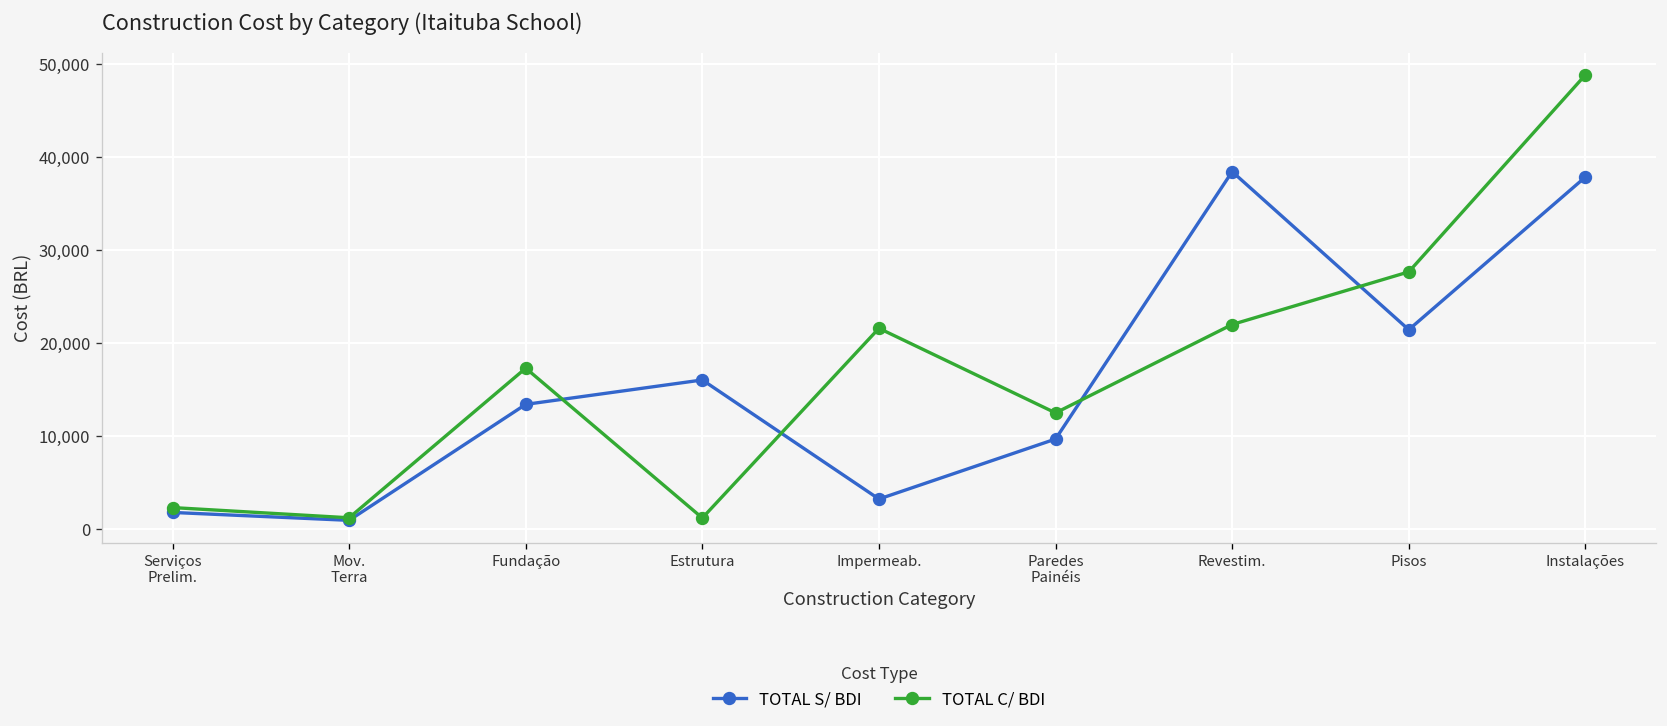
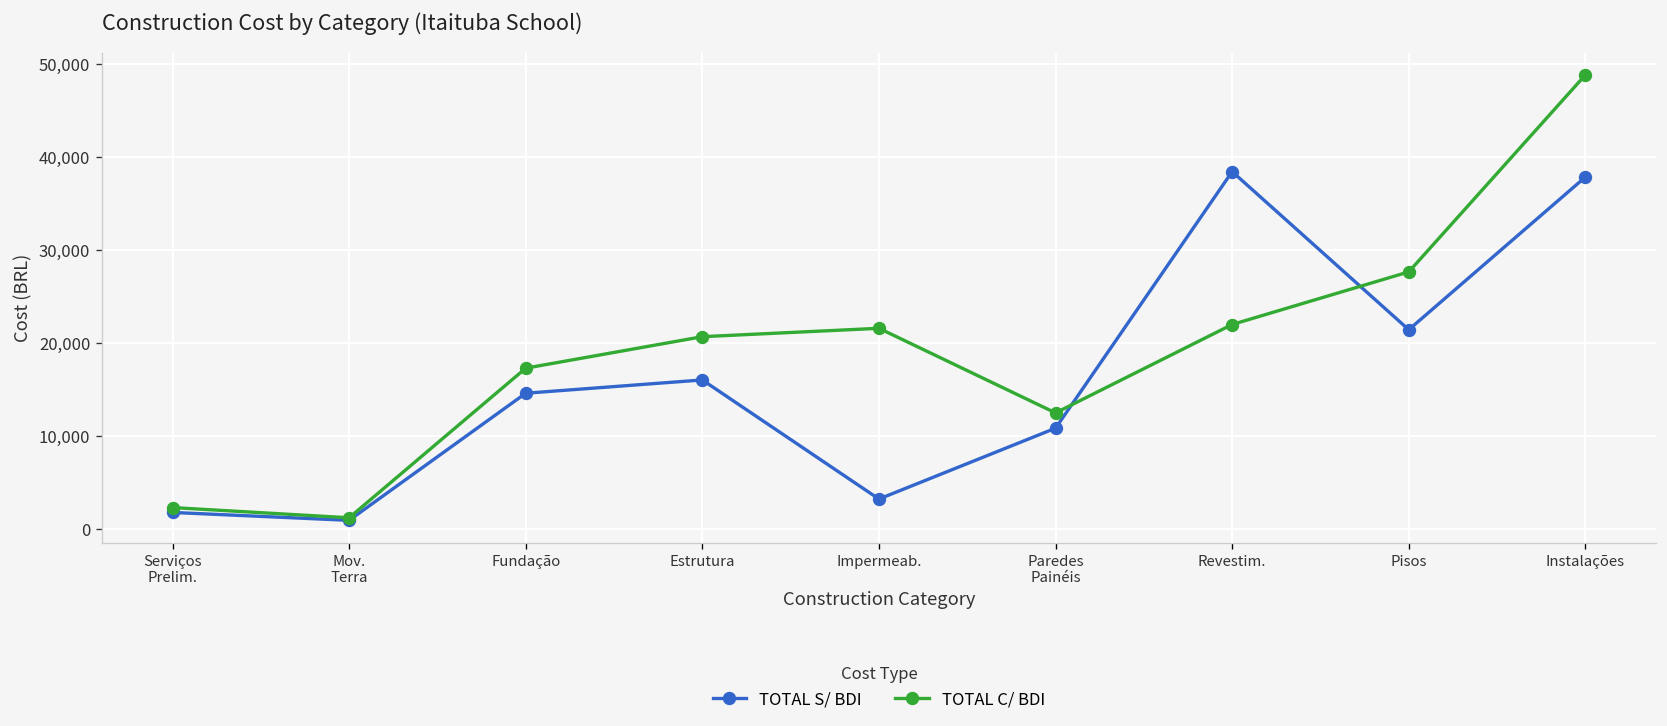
  {
    "TOTAL S/ BDI": {
      "Serviços Prelim.": "2,000",
-     "Fundação": "13,000",
+     "Fundação": "15,000",
      "Estrutura": "16,000",
      "Impermeab.": "3,000",
-     "Paredes Painéis": "10,000",
+     "Paredes Painéis": "11,000",
      "Revestim.": "38,000",
      "Pisos": "21,000",
      "Instalações": "38,000"
    },
    "TOTAL C/ BDI": {
      "Serviços Prelim.": "2,000",
      "Fundação": "17,000",
-     "Estrutura": "1,000",
+     "Estrutura": "21,000",
      "Impermeab.": "22,000",
      "Paredes Painéis": "13,000",
      "Revestim.": "22,000",
      "Pisos": "28,000",
      "Instalações": "49,000"
    }
  }
